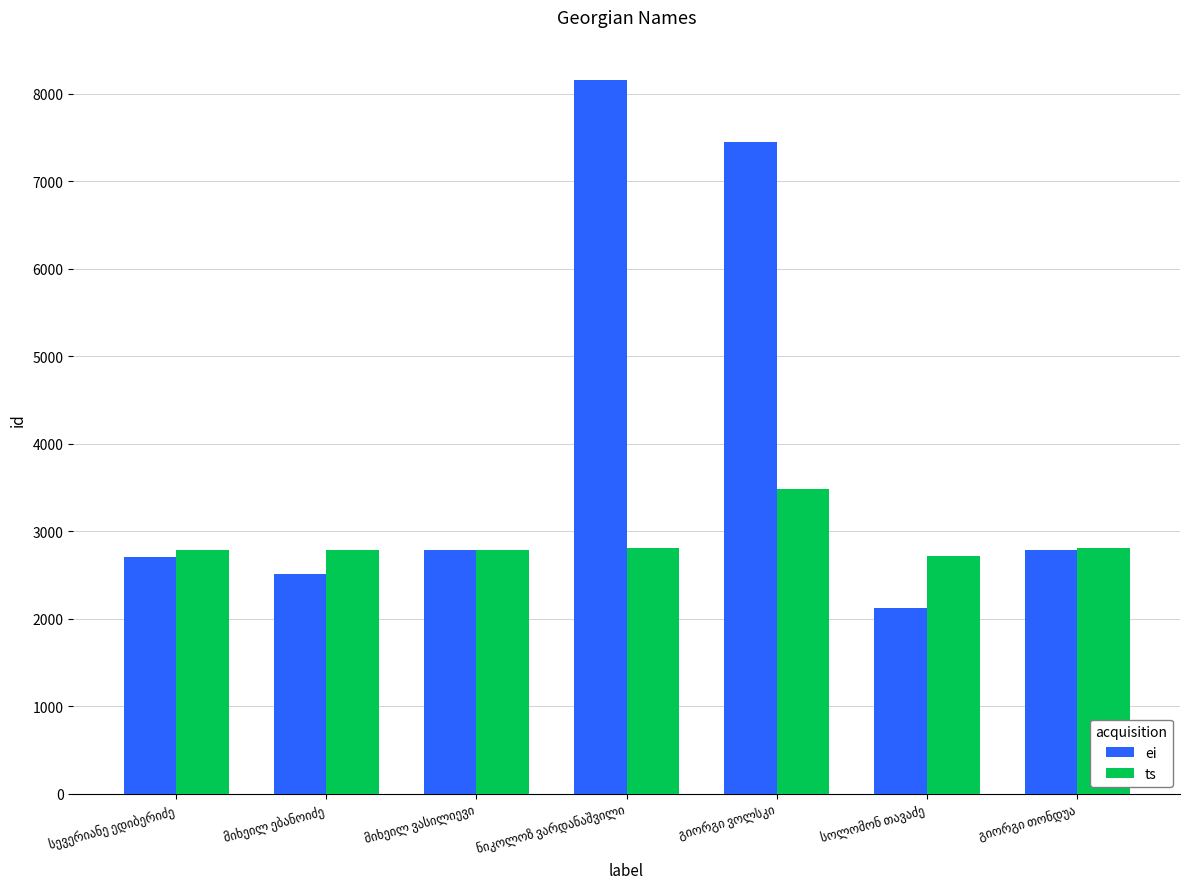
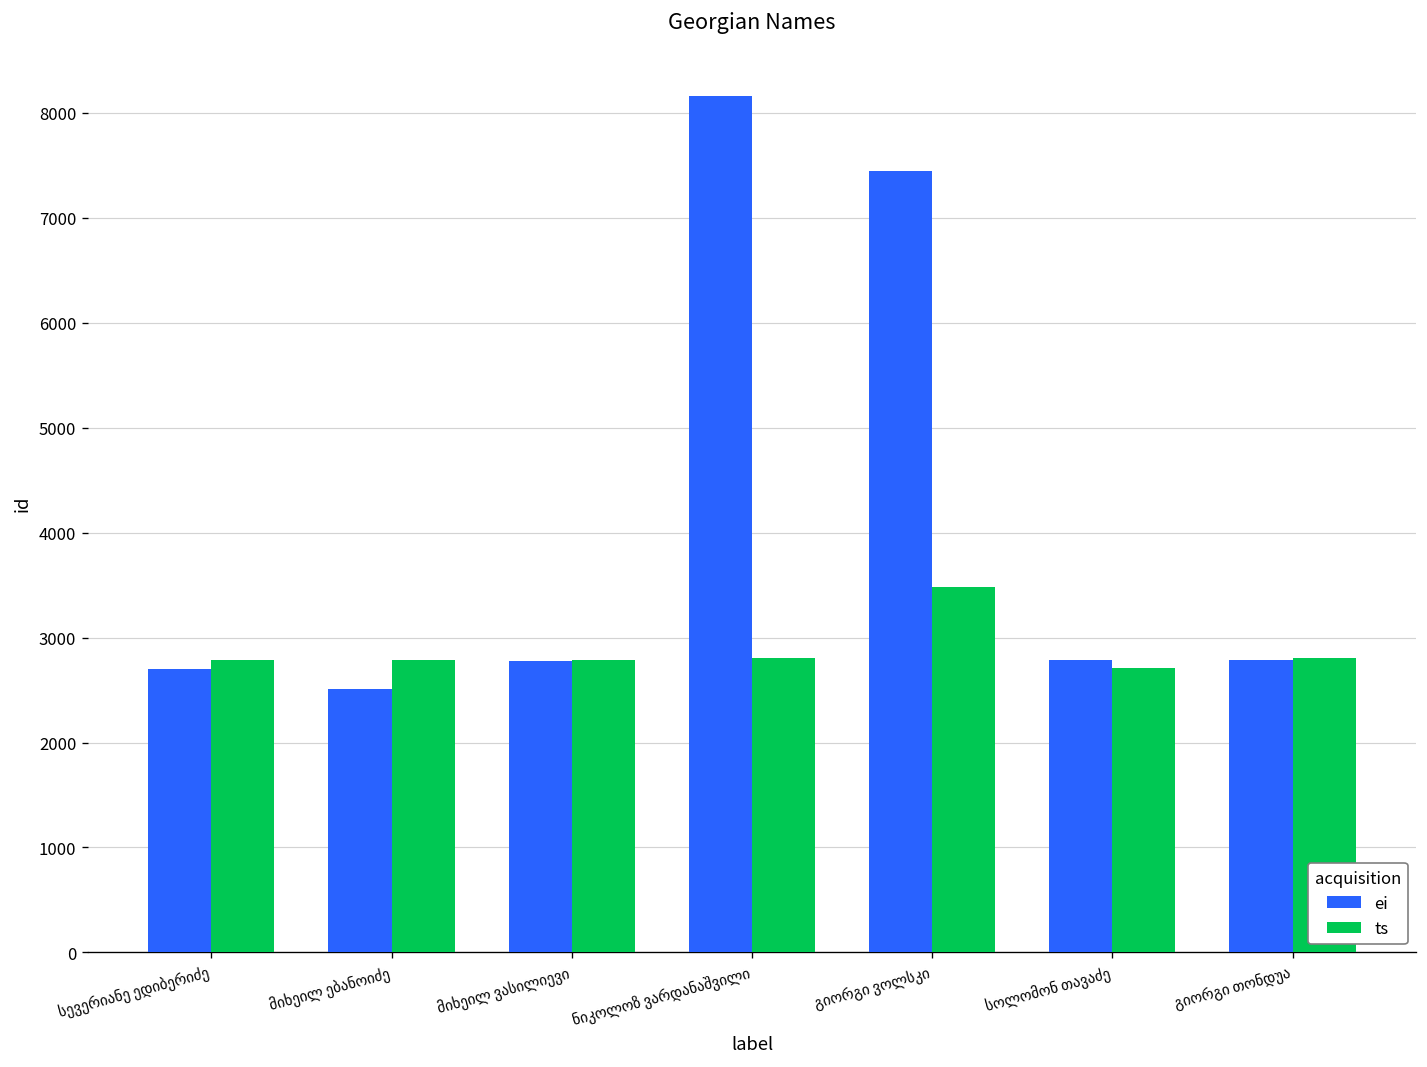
  {
    "ei": {
      "სევერიანე ედიბერიძე": 2700,
      "მიხეილ ებანოიძე": 2500,
      "მიხეილ ვასილიევი": 2800,
      "ნიკოლოზ ვარდანაშვილი": 8200,
      "გიორგი ვოლსკი": 7400,
-     "სოლომონ თავაძე": 2100,
+     "სოლომონ თავაძე": 2800,
      "გიორგი თონდუა": 2800
    },
    "ts": {
      "სევერიანე ედიბერიძე": 2800,
      "მიხეილ ებანოიძე": 2800,
      "მიხეილ ვასილიევი": 2800,
      "ნიკოლოზ ვარდანაშვილი": 2800,
      "გიორგი ვოლსკი": 3500,
      "სოლომონ თავაძე": 2700,
      "გიორგი თონდუა": 2800
    }
  }
